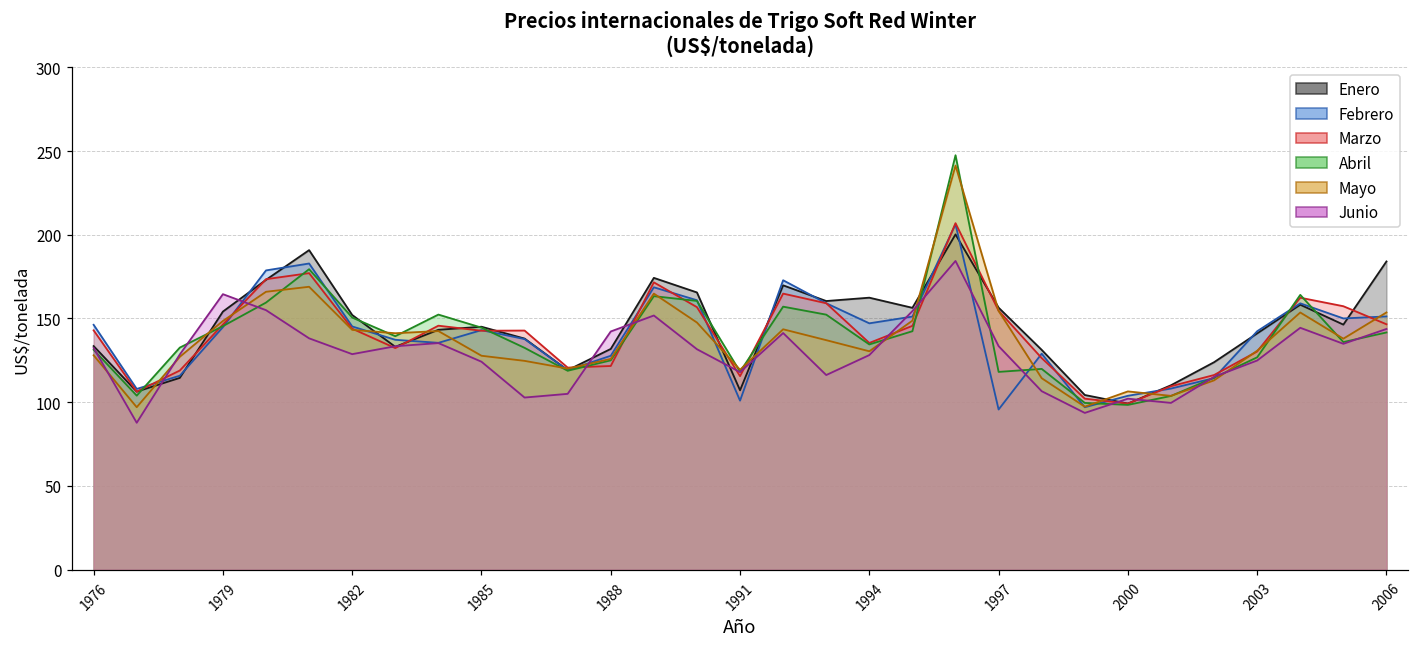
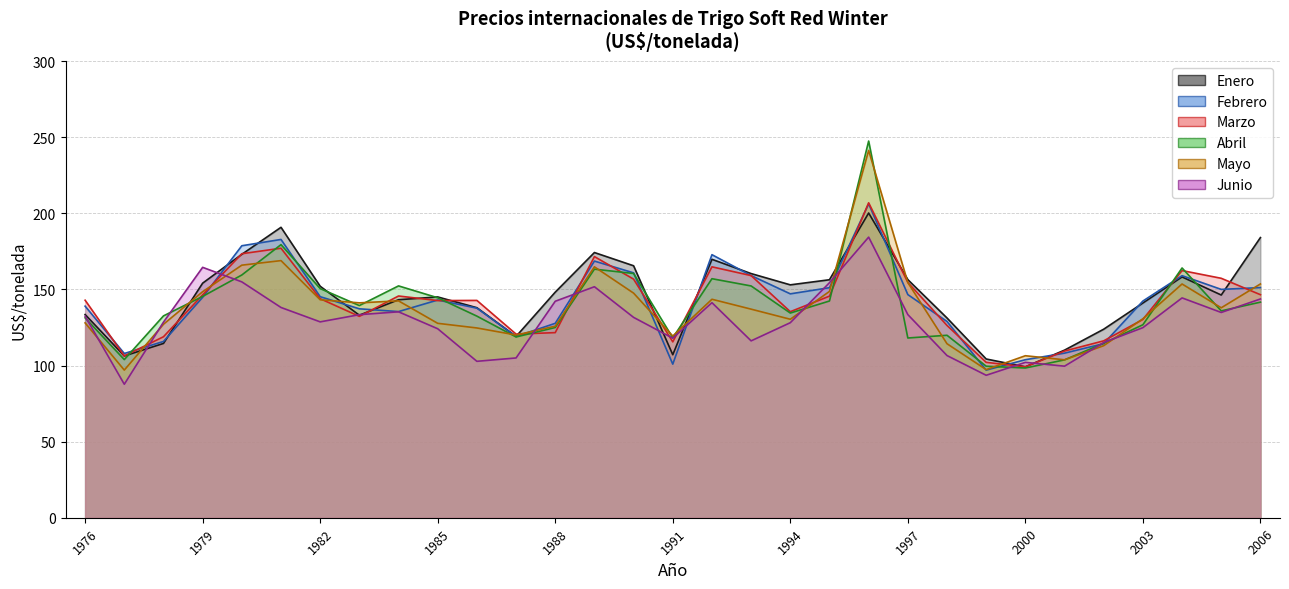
  {
    "Enero": {
      "1979": 154,
-     "1988": 132,
+     "1988": 148,
      "1991": 107,
-     "1994": 162,
+     "1994": 153,
      "1997": 156,
      "2006": 184
    },
    "Febrero": {
-     "1976": 146,
+     "1976": 139,
      "1988": 128,
      "1991": 101,
      "1994": 147,
-     "1997": 96,
+     "1997": 147,
      "2000": 104,
      "2006": 151
    },
    "Abril": {
      "1997": 118,
      "2003": 127,
      "2006": 142
    }
  }
